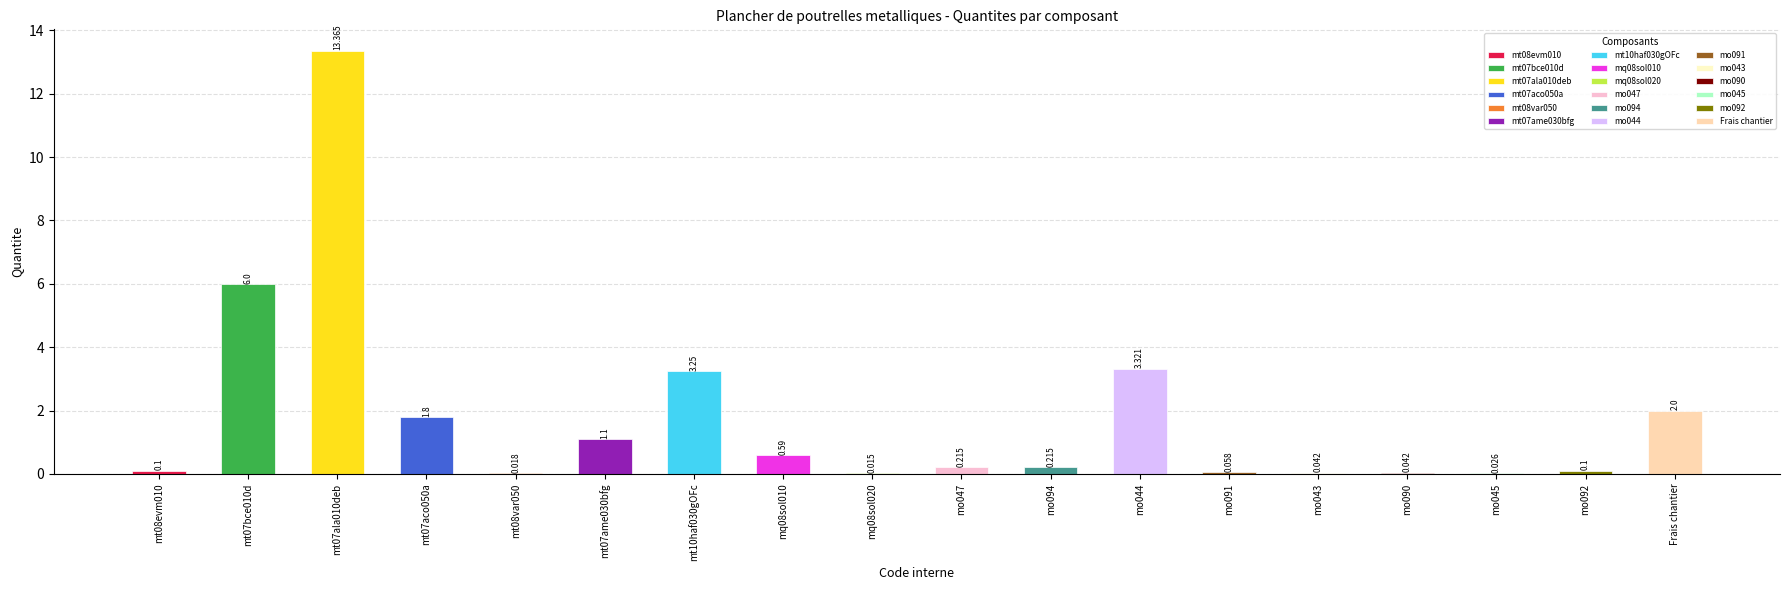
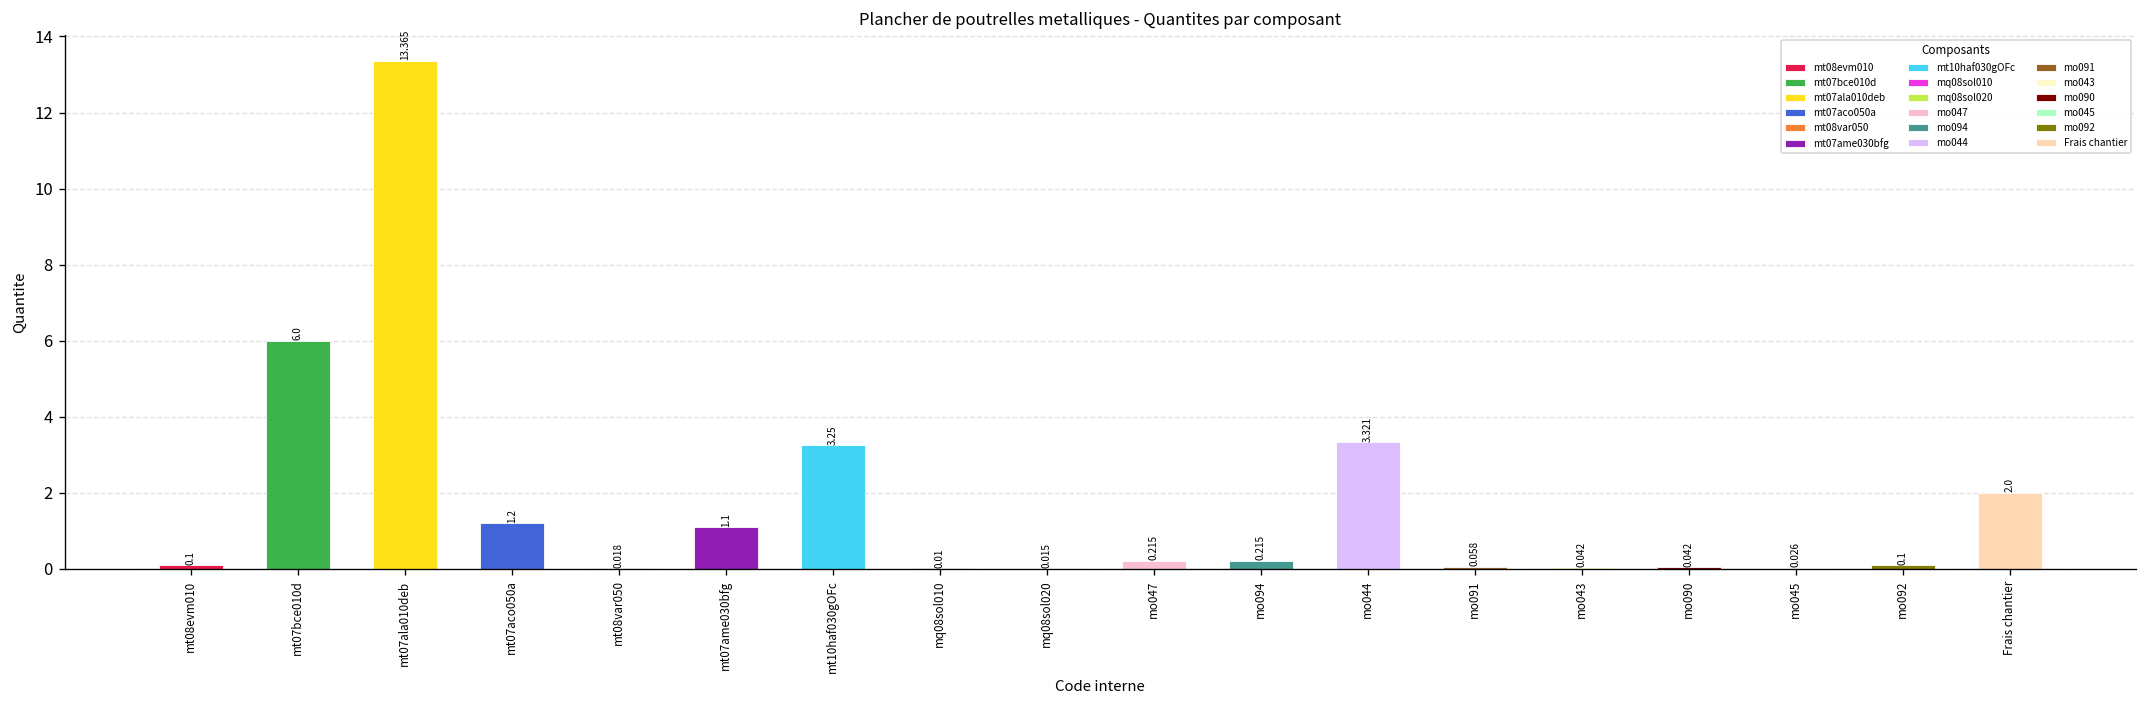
  {
    "mt08evm010": 0.1,
    "mt07bce010d": 6.0,
    "mt07ala010deb": 13.365,
-   "mt07aco050a": 1.8,
+   "mt07aco050a": 1.2,
    "mt08var050": 0.018,
    "mt07ame030bfg": 1.1,
    "mt10haf030gOFc": 3.25,
-   "mq08sol010": 0.59,
+   "mq08sol010": 0.01,
    "mq08sol020": 0.015,
    "mo047": 0.215,
    "mo094": 0.215,
    "mo044": 3.321,
    "mo091": 0.058,
    "mo043": 0.042,
    "mo090": 0.042,
    "mo045": 0.026,
    "mo092": 0.1,
    "Frais chantier": 2.0
  }
